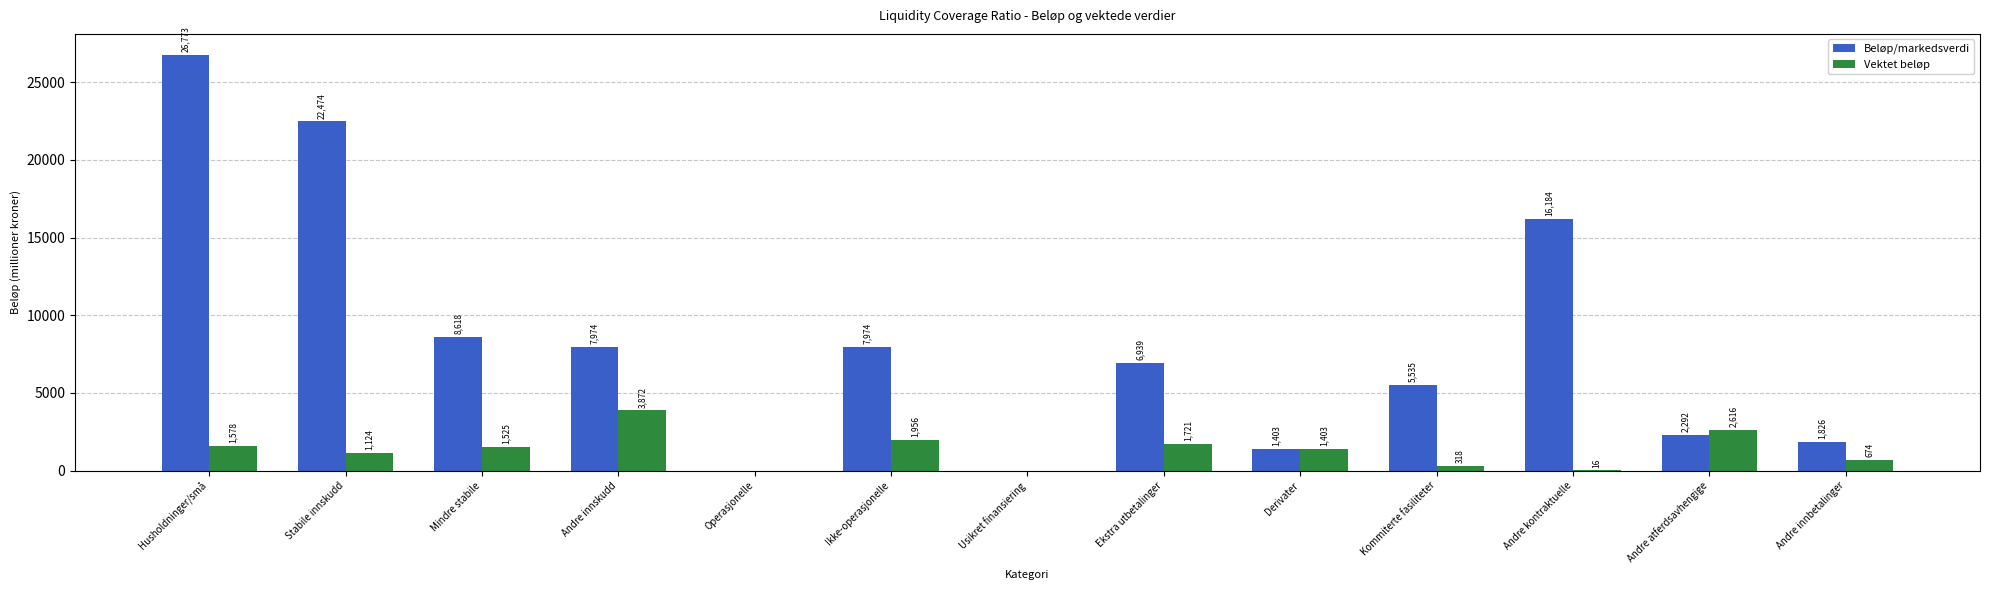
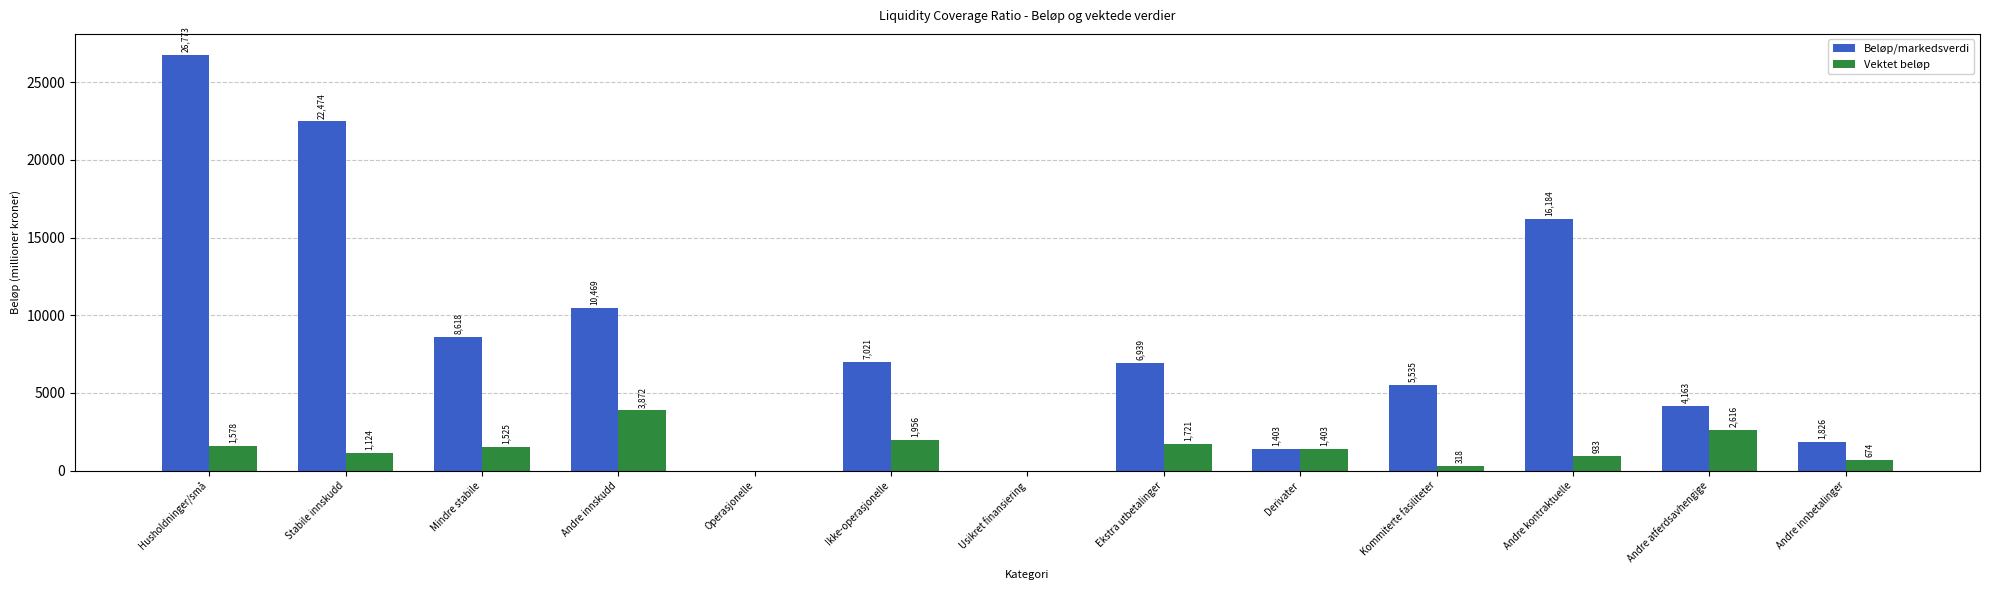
  {
    "Beløp/markedsverdi": {
      "Husholdninger/små": "26,773",
      "Stabile innskudd": "22,474",
      "Mindre stabile": "8,618",
-     "Andre innskudd": "7,974",
-     "Ikke-operasjonelle": "7,974",
+     "Andre innskudd": "10,469",
+     "Ikke-operasjonelle": "7,021",
      "Ekstra utbetalinger": "6,939",
      "Derivater": "1,403",
      "Kommiterte fasiliteter": "5,535",
      "Andre kontraktuelle": "16,184",
-     "Andre atferdsavhengige": "2,292",
+     "Andre atferdsavhengige": "4,163",
      "Andre innbetalinger": "1,826"
    },
    "Vektet beløp": {
      "Husholdninger/små": "1,578",
      "Stabile innskudd": "1,124",
      "Mindre stabile": "1,525",
      "Andre innskudd": "3,872",
      "Ikke-operasjonelle": "1,956",
      "Ekstra utbetalinger": "1,721",
      "Derivater": "1,403",
      "Kommiterte fasiliteter": "318",
-     "Andre kontraktuelle": "16",
+     "Andre kontraktuelle": "933",
      "Andre atferdsavhengige": "2,616",
      "Andre innbetalinger": "674"
    }
  }
